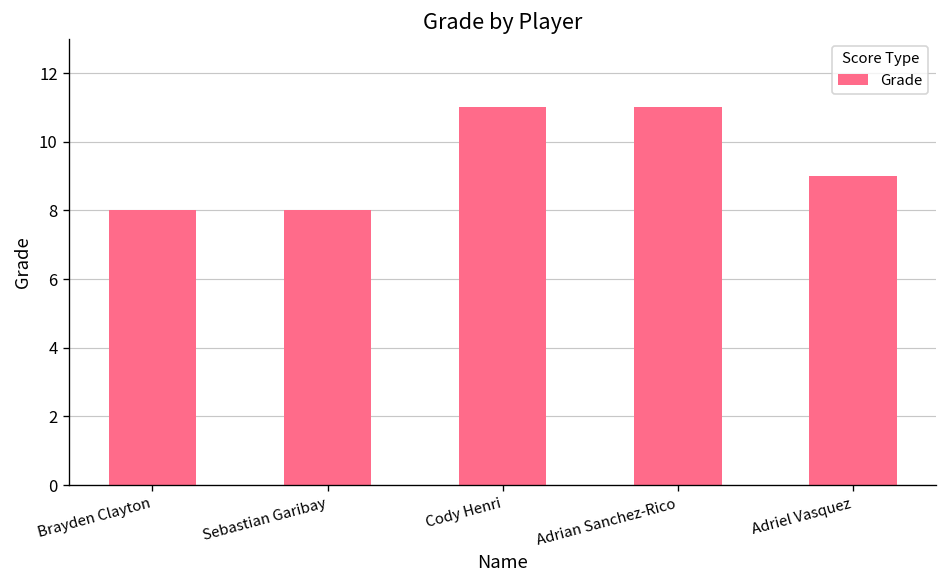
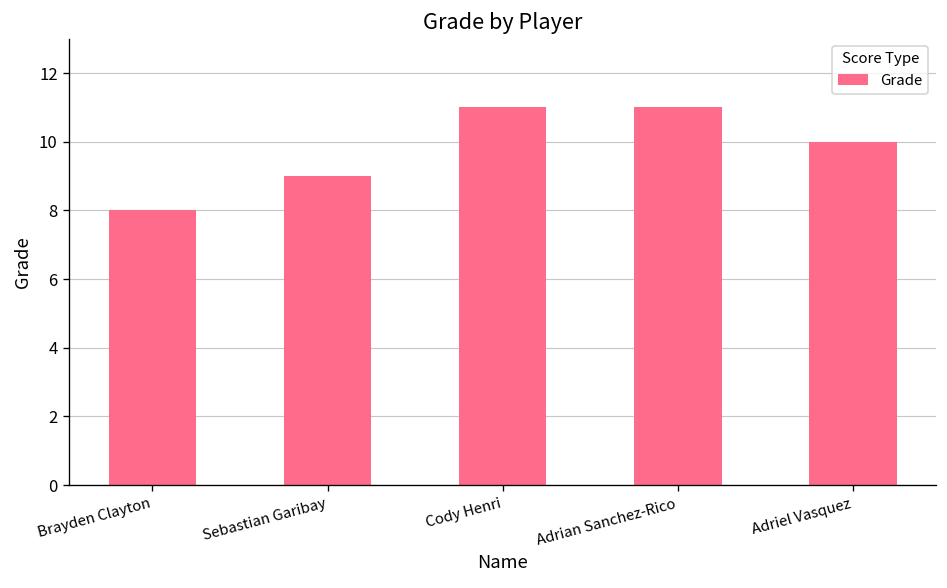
  {
    "Brayden Clayton": 8,
-   "Sebastian Garibay": 8,
+   "Sebastian Garibay": 9,
    "Cody Henri": 11,
    "Adrian Sanchez-Rico": 11,
-   "Adriel Vasquez": 9
+   "Adriel Vasquez": 10
  }
